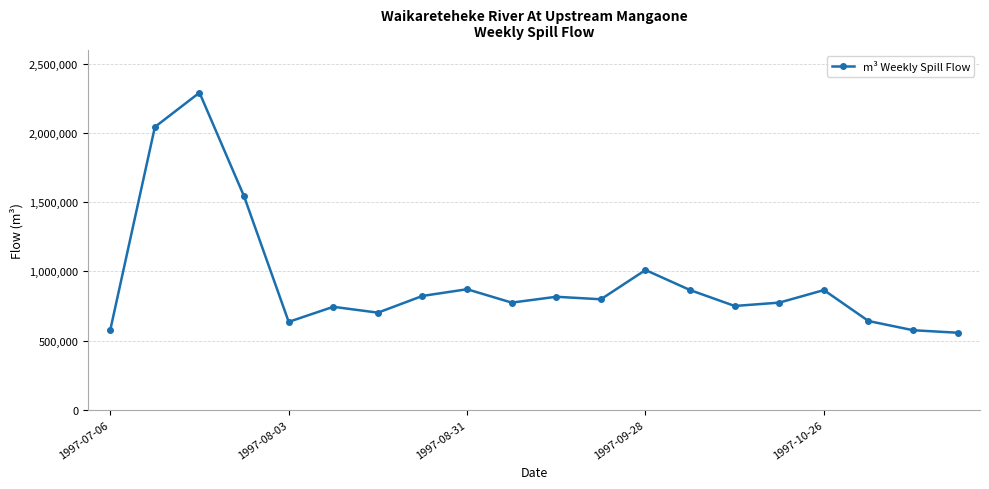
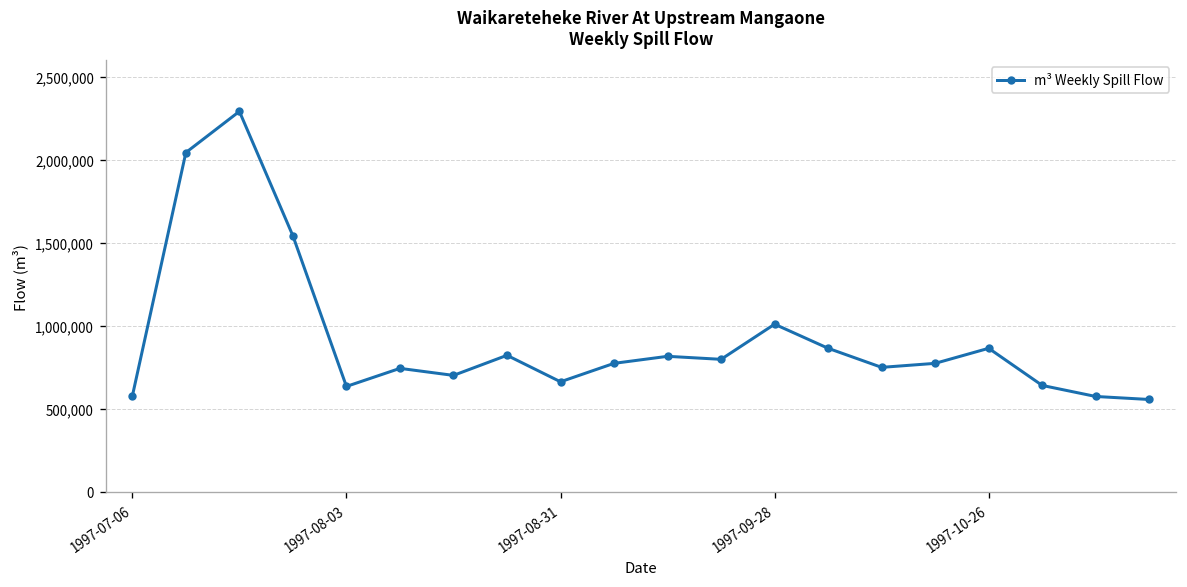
  {
    "1997-07-06": "580,000",
    "1997-08-03": "640,000",
-   "1997-08-31": "870,000",
+   "1997-08-31": "660,000",
    "1997-09-28": "1,010,000",
    "1997-10-26": "860,000"
  }
